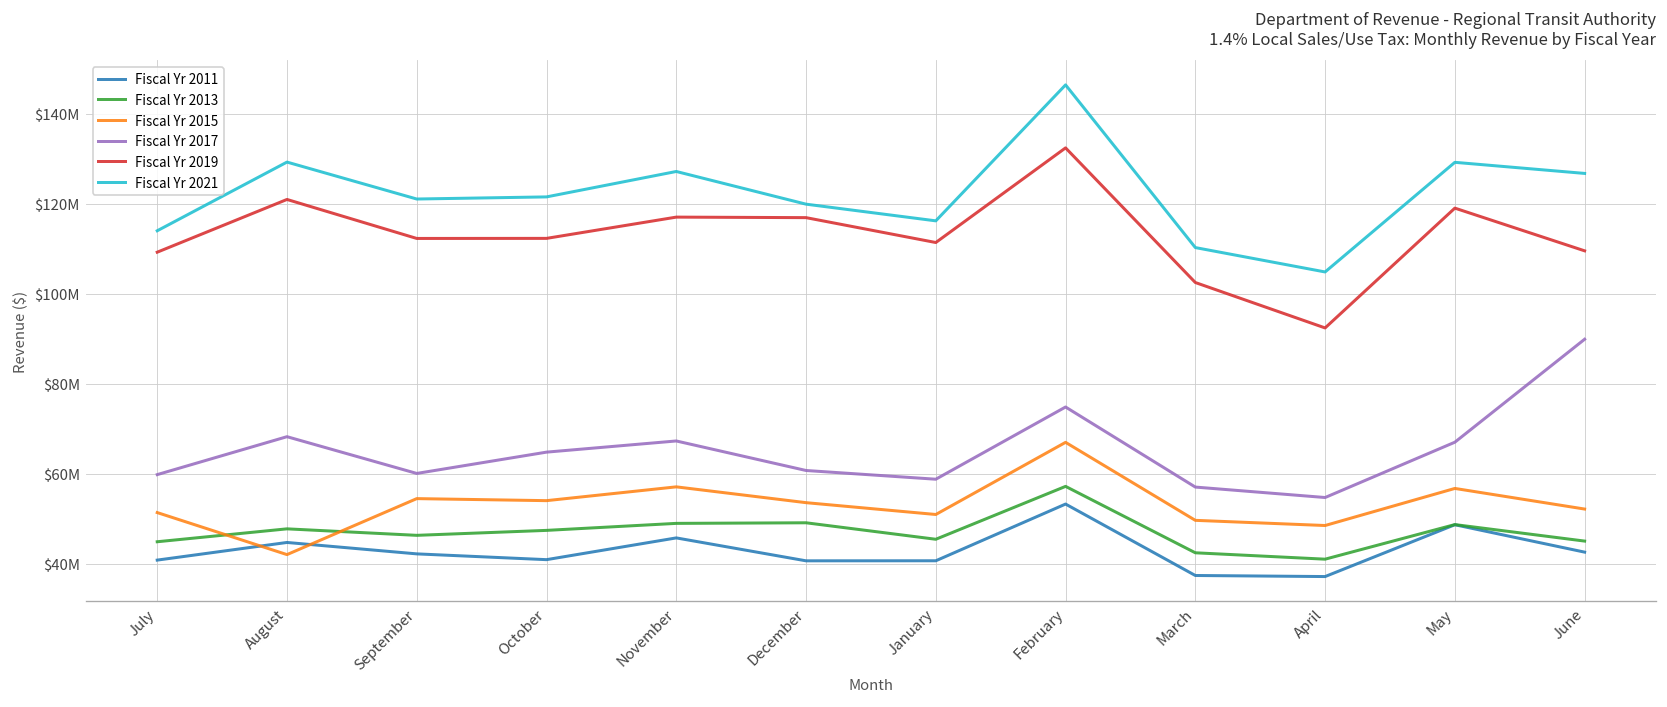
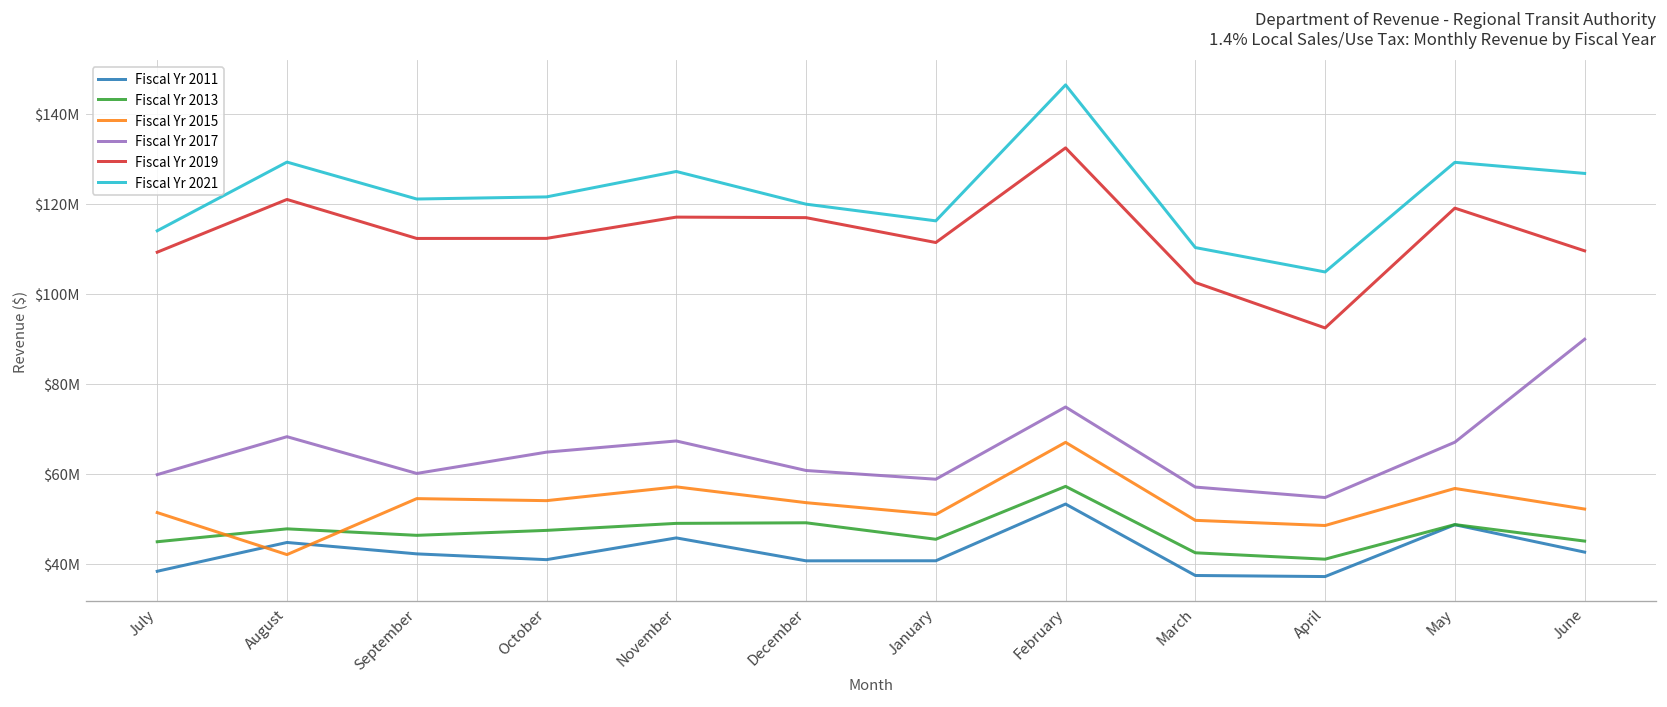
  {
    "Fiscal Yr 2011": {
-     "July": "$41000000",
+     "July": "$38000000",
      "August": "$45000000",
      "September": "$42000000",
      "October": "$41000000",
      "November": "$46000000",
      "December": "$41000000",
      "January": "$41000000",
      "February": "$53000000",
      "March": "$37000000",
      "April": "$37000000",
      "June": "$43000000"
    },
    "Fiscal Yr 2013": {
      "July": "$45000000",
      "August": "$48000000",
      "September": "$46000000",
      "October": "$47000000",
      "November": "$49000000",
      "December": "$49000000",
      "January": "$45000000",
      "February": "$57000000",
      "March": "$42000000",
      "April": "$41000000",
      "June": "$45000000"
    },
    "Fiscal Yr 2015": {
      "July": "$51000000",
      "August": "$42000000",
      "September": "$54000000",
      "October": "$54000000",
      "November": "$57000000",
      "December": "$54000000",
      "January": "$51000000",
      "February": "$67000000",
      "March": "$50000000",
      "April": "$48000000",
      "May": "$57000000",
      "June": "$52000000"
    },
    "Fiscal Yr 2017": {
      "July": "$60000000",
      "August": "$68000000",
      "September": "$60000000",
      "October": "$65000000",
      "November": "$67000000",
      "December": "$61000000",
      "January": "$59000000",
      "February": "$75000000",
      "March": "$57000000",
      "April": "$55000000",
      "May": "$67000000",
      "June": "$90000000"
    },
    "Fiscal Yr 2019": {
      "July": "$109000000",
      "August": "$121000000",
      "September": "$112000000",
      "October": "$112000000",
      "November": "$117000000",
      "December": "$117000000",
      "January": "$111000000",
      "February": "$132000000",
      "March": "$103000000",
      "April": "$92000000",
      "May": "$119000000",
      "June": "$110000000"
    },
    "Fiscal Yr 2021": {
      "July": "$114000000",
      "August": "$129000000",
      "September": "$121000000",
      "October": "$122000000",
      "November": "$127000000",
      "December": "$120000000",
      "January": "$116000000",
      "February": "$146000000",
      "March": "$110000000",
      "April": "$105000000",
      "May": "$129000000",
      "June": "$127000000"
    }
  }
